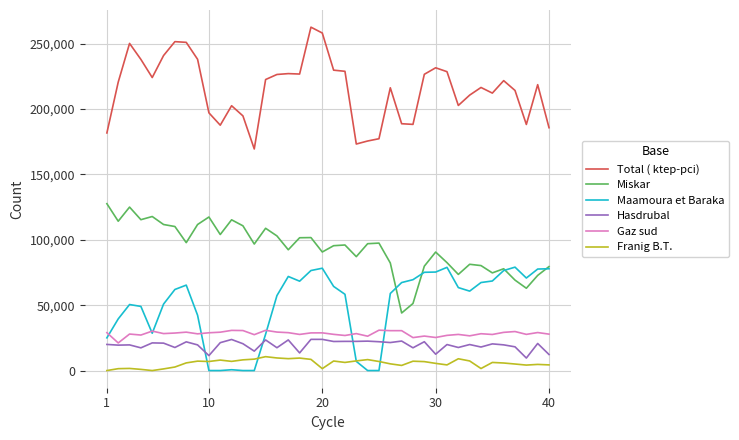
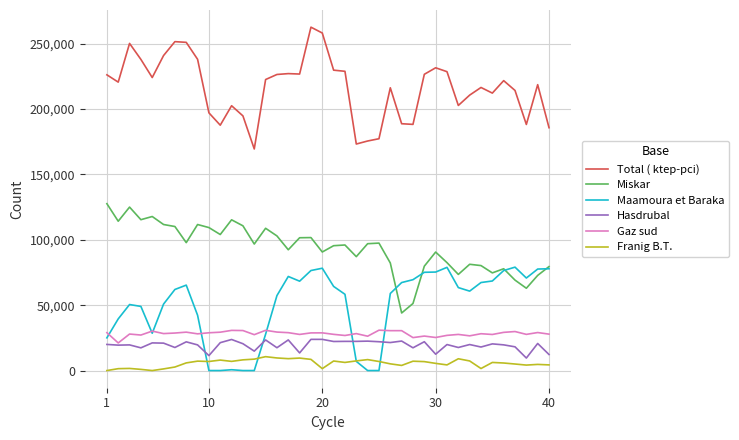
  {
    "Total ( ktep-pci)": {
-     "1": "182,000",
+     "1": "226,000",
      "10": "197,000",
      "20": "258,000",
      "30": "232,000",
      "40": "186,000"
    },
    "Miskar": {
      "1": "128,000",
-     "10": "117,000",
+     "10": "109,000",
      "20": "91,000",
      "30": "91,000"
    },
    "Maamoura et Baraka": {
      "1": "25,000",
      "10": "0",
      "20": "78,000",
      "30": "75,000"
    },
    "Hasdrubal": {
      "1": "20,000",
      "10": "11,000",
      "20": "24,000",
      "30": "13,000",
      "40": "12,000"
    },
    "Gaz sud": {
      "1": "29,000",
      "10": "29,000",
      "20": "29,000",
      "30": "25,000",
      "40": "28,000"
    },
    "Franig B.T.": {
      "1": "0",
      "10": "7,000",
      "20": "1,000",
      "30": "5,000",
      "40": "4,000"
    }
  }
